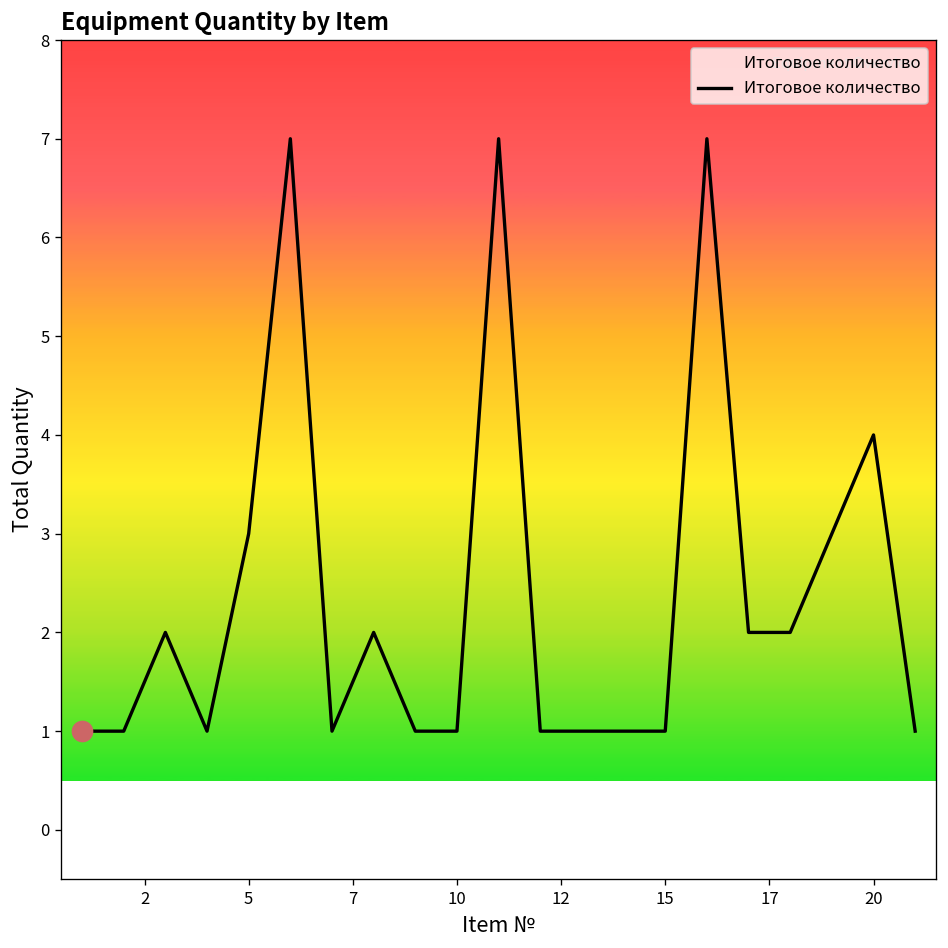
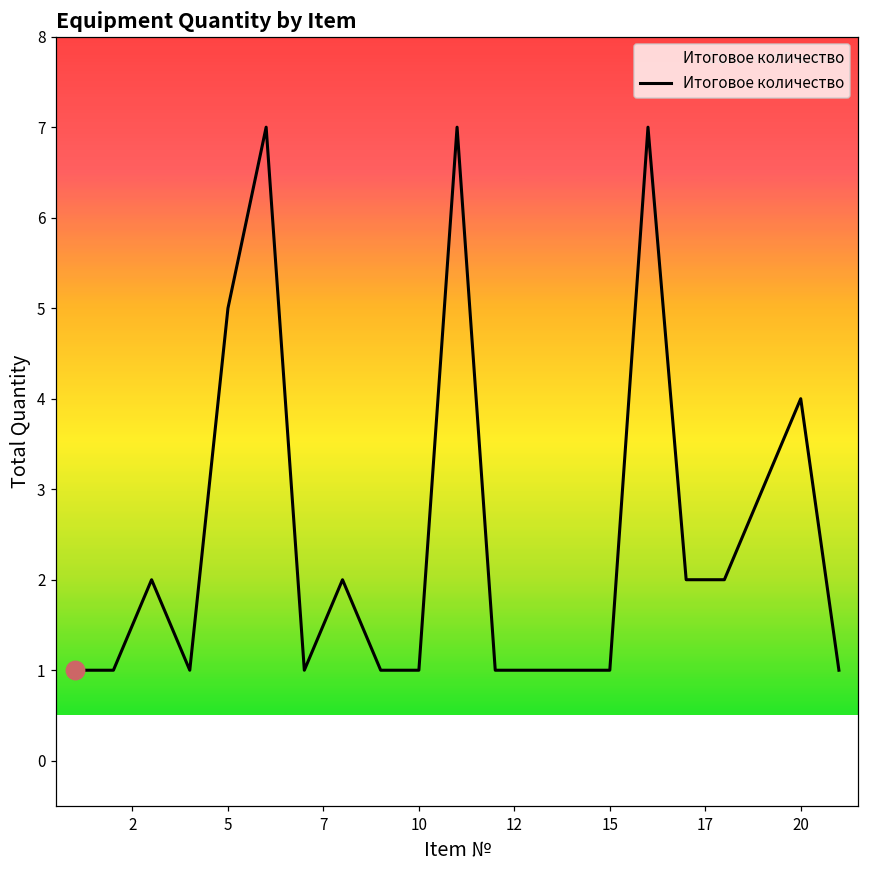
  {
    "Итоговое количество": {
-     "5": 3,
+     "5": 5,
      "10": 1,
      "15": 1,
      "20": 4
    }
  }
